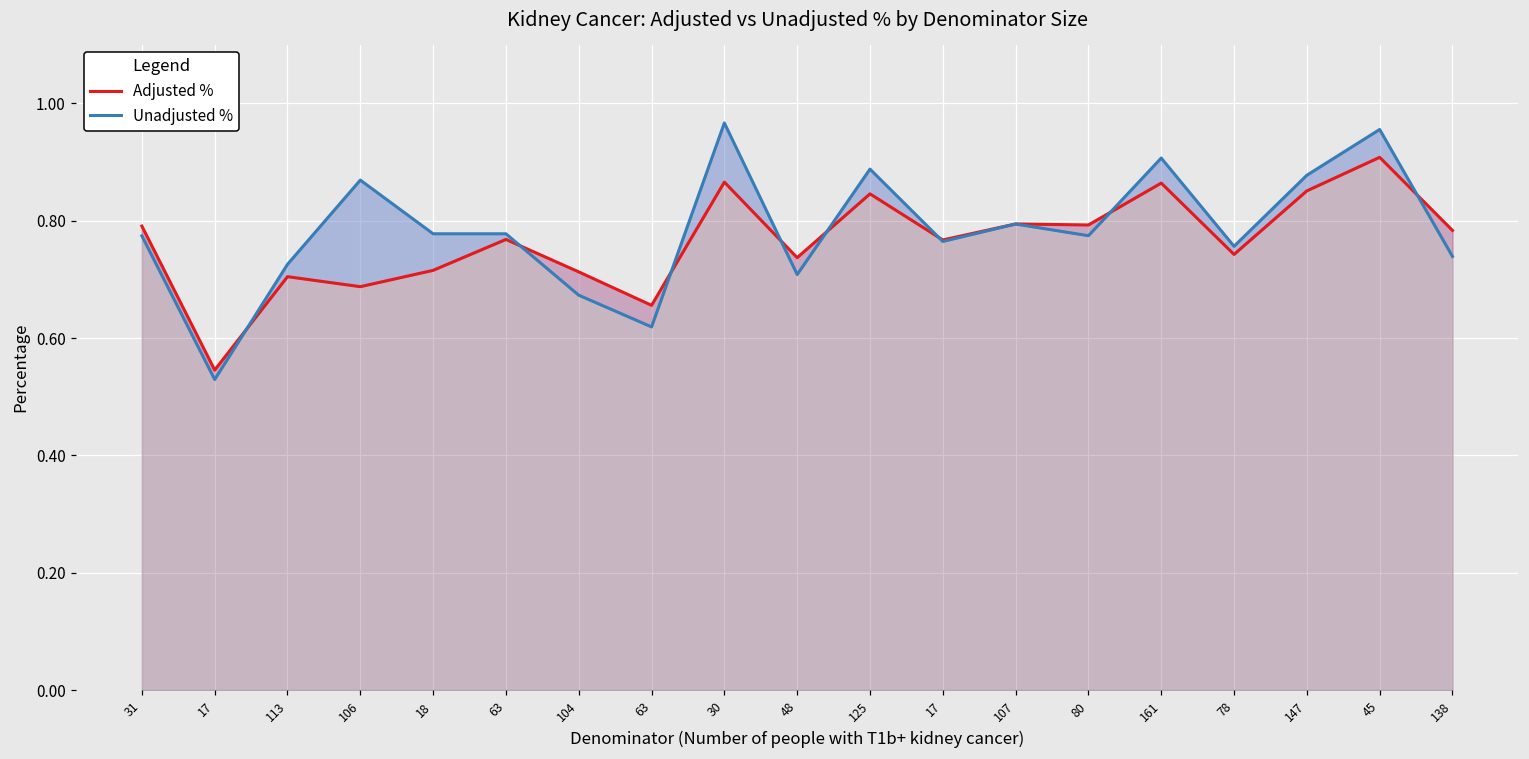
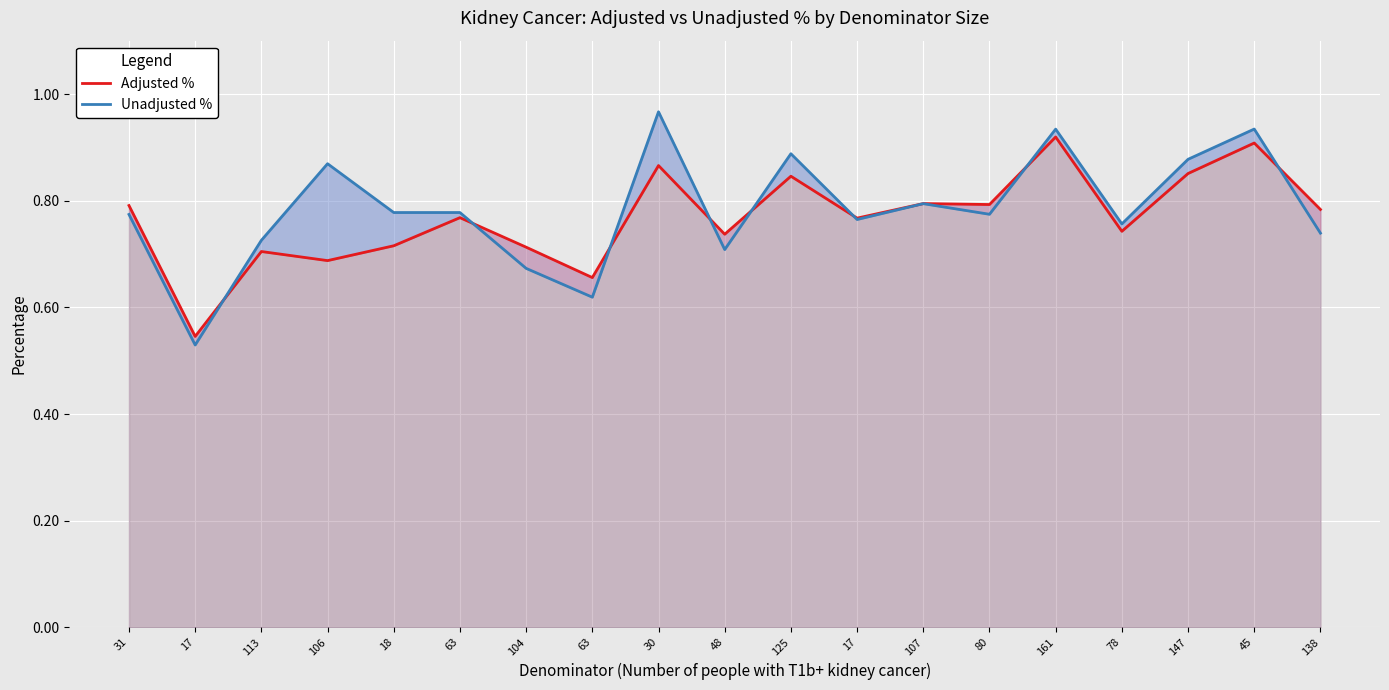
  {
    "Adjusted %": {
      "113": 0.70,
      "106": 0.69,
      "18": 0.72,
      "30": 0.87,
      "125": 0.85,
-     "161": 0.86,
+     "161": 0.92,
      "78": 0.74,
      "147": 0.85,
      "45": 0.91
    },
    "Unadjusted %": {
      "31": 0.77,
      "104": 0.67,
      "48": 0.71,
      "80": 0.77,
-     "161": 0.91,
-     "45": 0.96,
+     "161": 0.93,
+     "45": 0.93,
      "138": 0.74
    }
  }
